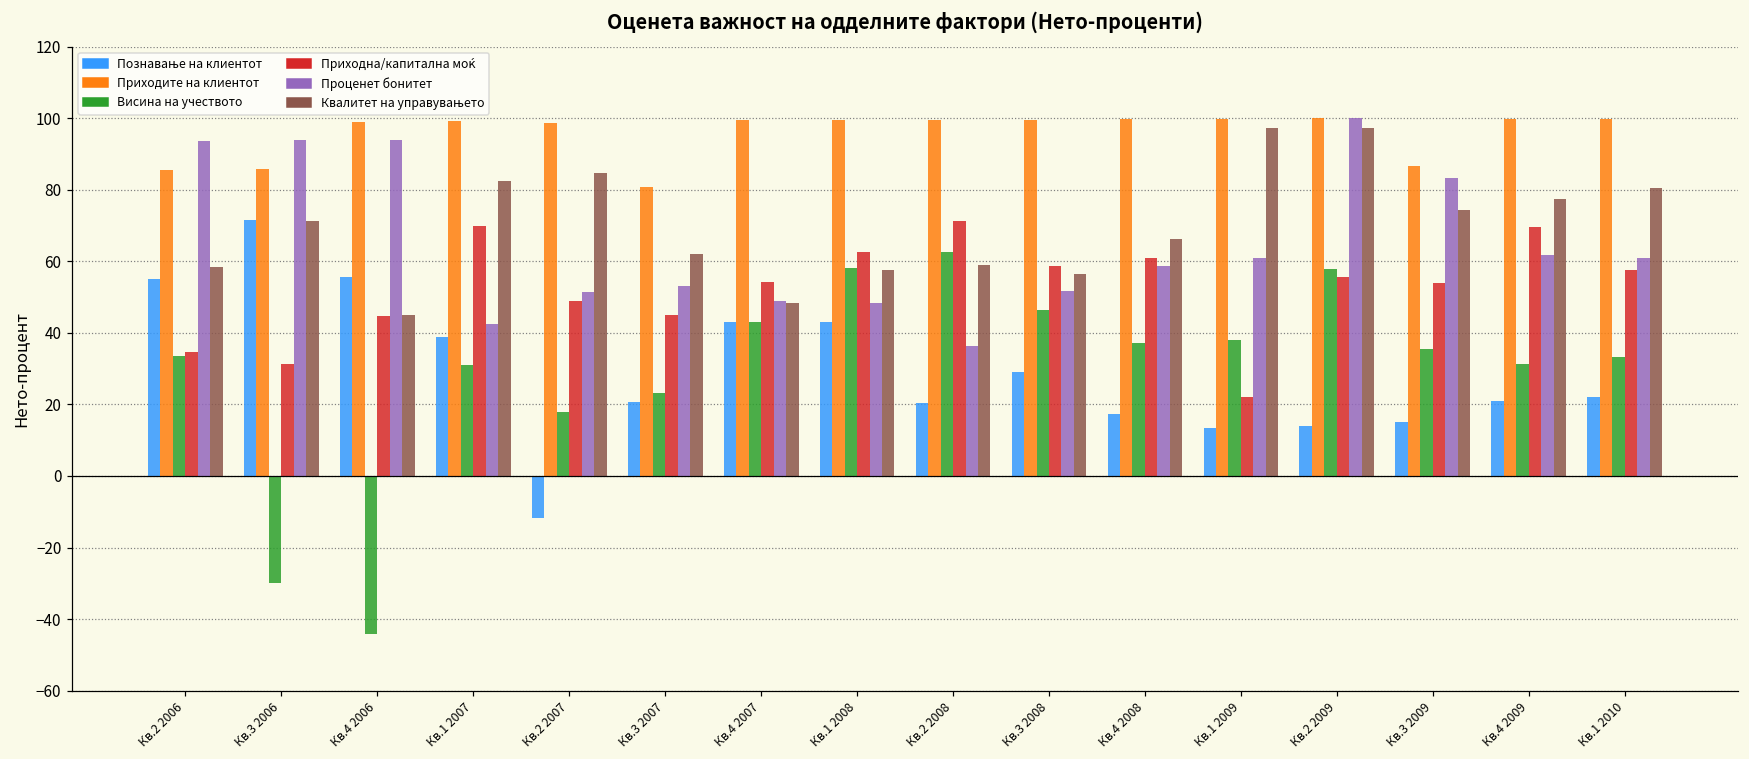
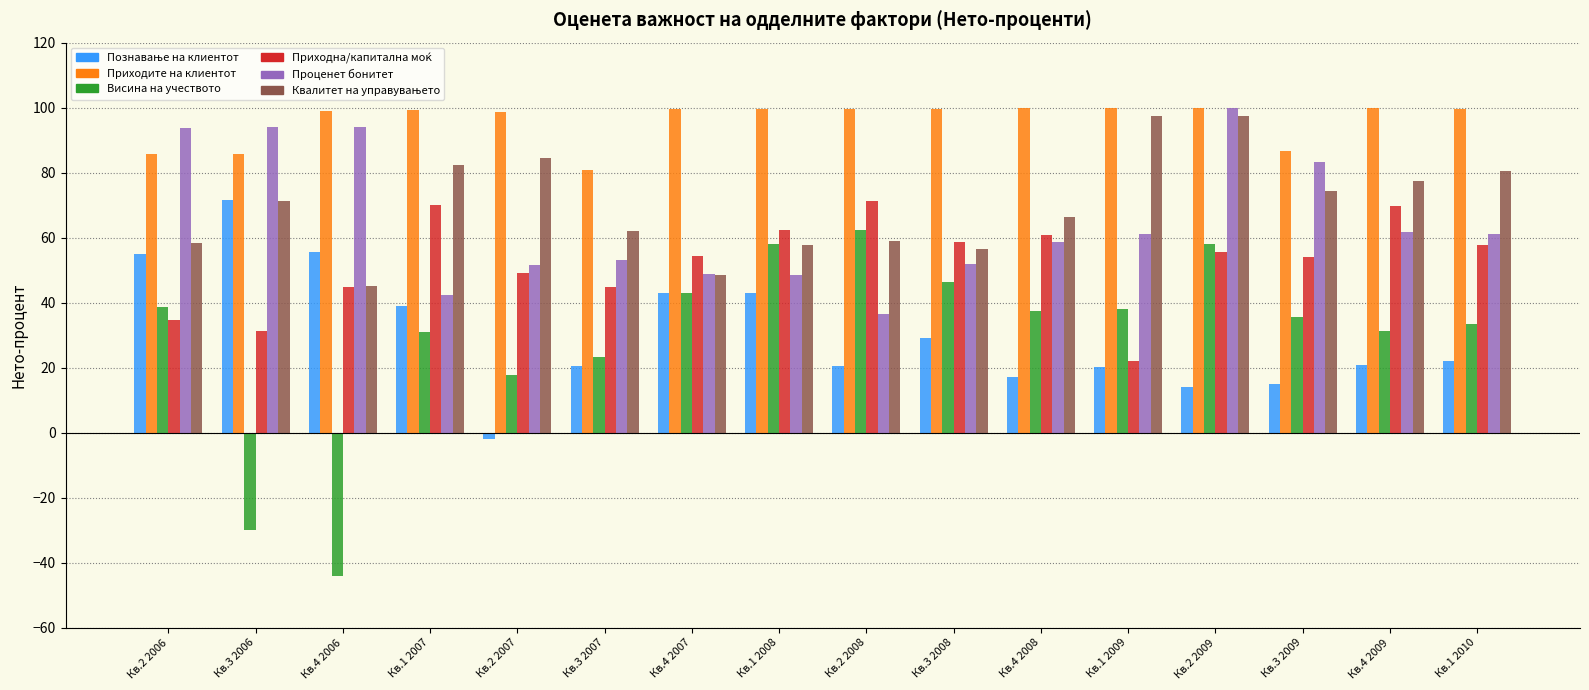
  {
    "Познавање на клиентот": {
      "Кв.2 2006": 55,
      "Кв.3 2006": 72,
      "Кв.4 2006": 56,
      "Кв.1 2007": 39,
-     "Кв.2 2007": -12,
+     "Кв.2 2007": -2,
      "Кв.3 2007": 21,
      "Кв.4 2007": 43,
      "Кв.1 2008": 43,
      "Кв.2 2008": 21,
      "Кв.3 2008": 29,
      "Кв.4 2008": 17,
-     "Кв.1 2009": 14,
+     "Кв.1 2009": 20,
      "Кв.2 2009": 14,
      "Кв.3 2009": 15,
      "Кв.4 2009": 21,
      "Кв.1 2010": 22
    },
    "Приходите на клиентот": {
      "Кв.2 2006": 86,
      "Кв.3 2006": 86,
      "Кв.4 2006": 99,
      "Кв.1 2007": 99,
      "Кв.2 2007": 99,
      "Кв.3 2007": 81,
      "Кв.4 2007": 100,
      "Кв.1 2008": 100,
      "Кв.2 2008": 100,
      "Кв.3 2008": 100,
      "Кв.4 2008": 100,
      "Кв.1 2009": 100,
      "Кв.2 2009": 100,
      "Кв.3 2009": 87,
      "Кв.4 2009": 100,
      "Кв.1 2010": 100
    },
    "Висина на учеството": {
-     "Кв.2 2006": 34,
+     "Кв.2 2006": 39,
      "Кв.3 2006": -30,
      "Кв.4 2006": -44,
      "Кв.1 2007": 31,
      "Кв.2 2007": 18,
      "Кв.3 2007": 23,
      "Кв.4 2007": 43,
      "Кв.1 2008": 58,
      "Кв.2 2008": 63,
      "Кв.3 2008": 47,
      "Кв.4 2008": 37,
      "Кв.1 2009": 38,
      "Кв.2 2009": 58,
      "Кв.3 2009": 36,
      "Кв.4 2009": 31,
      "Кв.1 2010": 33
    },
    "Приходна/капитална моќ": {
      "Кв.2 2006": 35,
      "Кв.3 2006": 31,
      "Кв.4 2006": 45,
      "Кв.1 2007": 70,
      "Кв.2 2007": 49,
      "Кв.3 2007": 45,
      "Кв.4 2007": 54,
      "Кв.1 2008": 63,
      "Кв.2 2008": 71,
      "Кв.3 2008": 59,
      "Кв.4 2008": 61,
      "Кв.1 2009": 22,
      "Кв.2 2009": 56,
      "Кв.3 2009": 54,
      "Кв.4 2009": 70,
      "Кв.1 2010": 58
    },
    "Проценет бонитет": {
      "Кв.2 2006": 94,
      "Кв.3 2006": 94,
      "Кв.4 2006": 94,
      "Кв.1 2007": 43,
      "Кв.2 2007": 52,
      "Кв.3 2007": 53,
      "Кв.4 2007": 49,
      "Кв.1 2008": 49,
      "Кв.2 2008": 36,
      "Кв.3 2008": 52,
      "Кв.4 2008": 59,
      "Кв.1 2009": 61,
      "Кв.2 2009": 100,
      "Кв.3 2009": 83,
      "Кв.4 2009": 62,
      "Кв.1 2010": 61
    },
    "Квалитет на управувањето": {
      "Кв.2 2006": 58,
      "Кв.3 2006": 71,
      "Кв.4 2006": 45,
      "Кв.1 2007": 82,
      "Кв.2 2007": 85,
      "Кв.3 2007": 62,
      "Кв.4 2007": 48,
      "Кв.1 2008": 58,
      "Кв.2 2008": 59,
      "Кв.3 2008": 57,
      "Кв.4 2008": 66,
      "Кв.1 2009": 97,
      "Кв.2 2009": 97,
      "Кв.3 2009": 74,
      "Кв.4 2009": 77,
      "Кв.1 2010": 80
    }
  }
